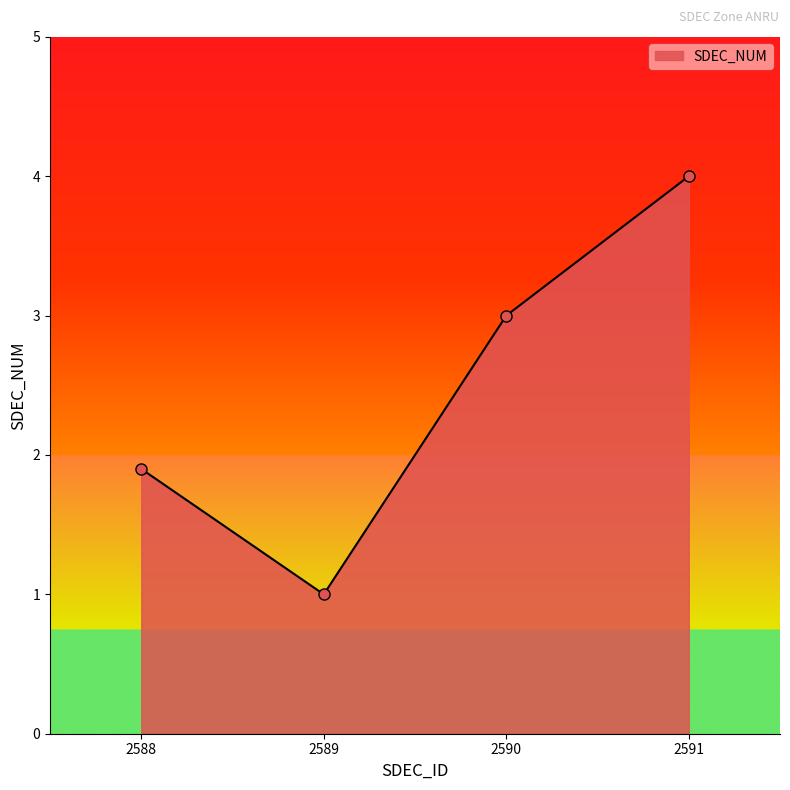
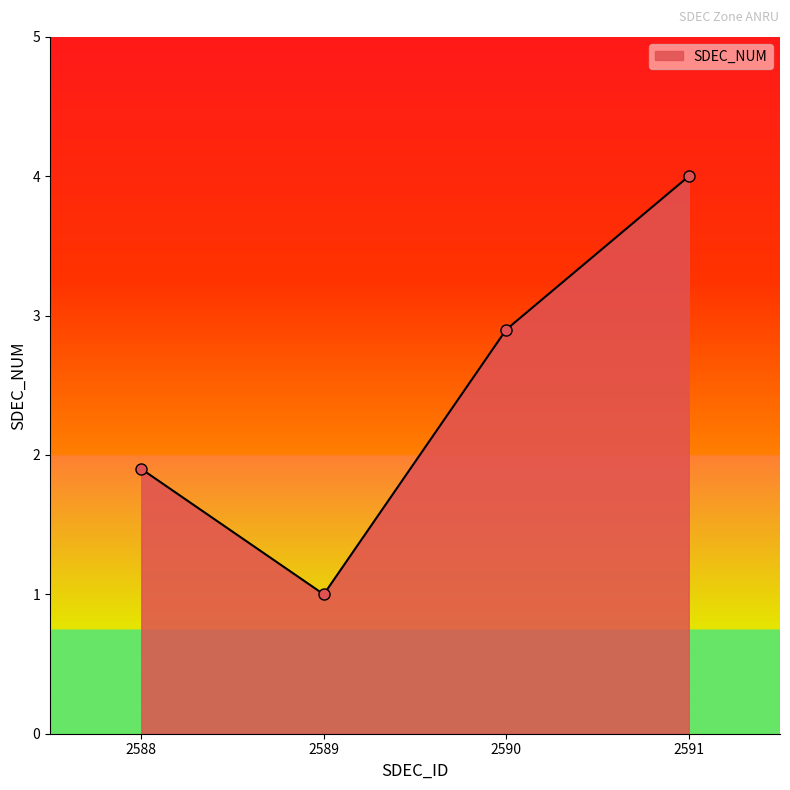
  {
    "2588": 1.9,
    "2589": 1.0,
-   "2590": 3.0,
+   "2590": 2.9,
    "2591": 4.0
  }
